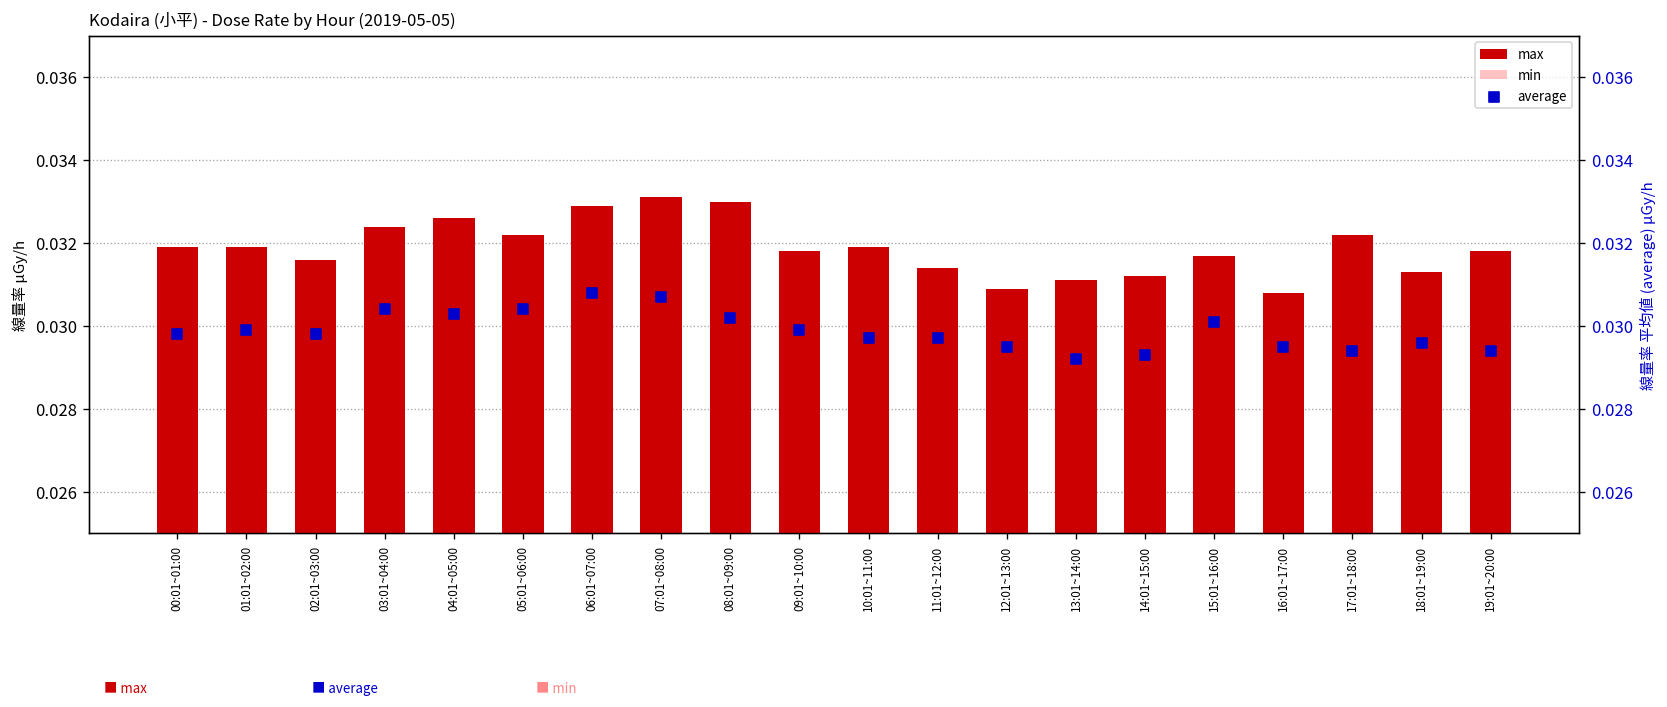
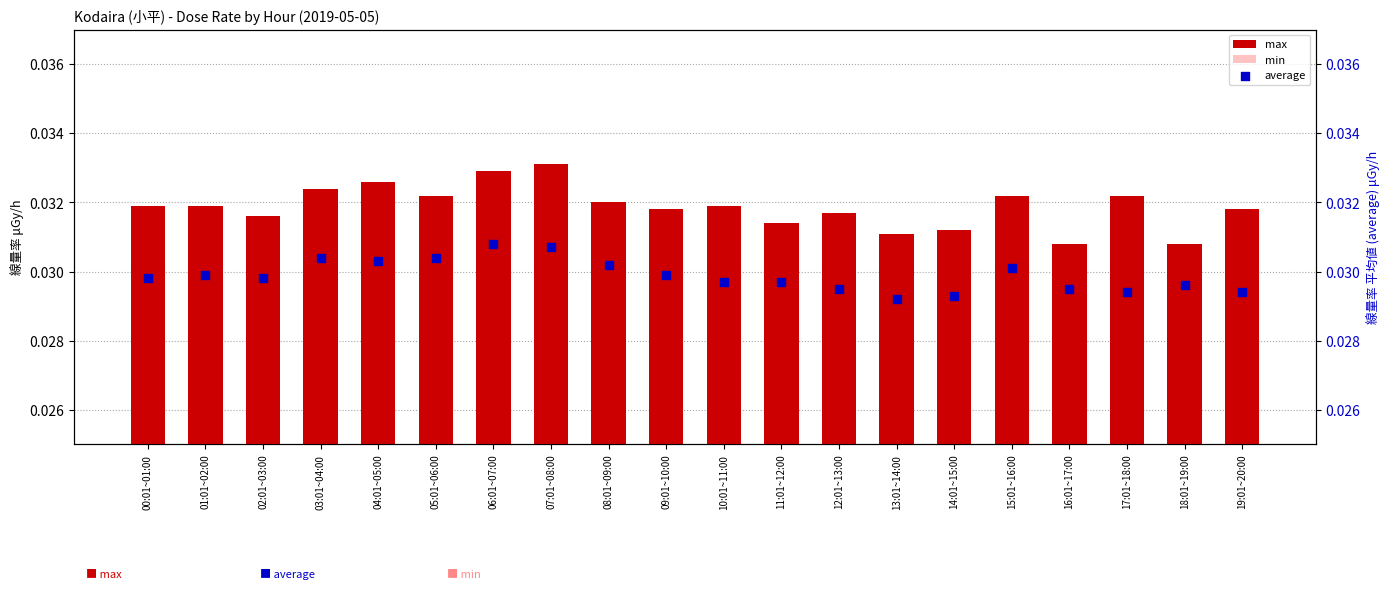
  {
    "max": {
      "00:01~01:00": 0.0319,
      "01:01~02:00": 0.0319,
      "02:01~03:00": 0.0316,
      "03:01~04:00": 0.0324,
      "04:01~05:00": 0.0326,
      "05:01~06:00": 0.0322,
      "06:01~07:00": 0.0329,
      "07:01~08:00": 0.0331,
-     "08:01~09:00": 0.033,
+     "08:01~09:00": 0.032,
      "09:01~10:00": 0.0318,
      "10:01~11:00": 0.0319,
      "11:01~12:00": 0.0314,
-     "12:01~13:00": 0.0309,
+     "12:01~13:00": 0.0317,
      "13:01~14:00": 0.0311,
      "14:01~15:00": 0.0312,
-     "15:01~16:00": 0.0317,
+     "15:01~16:00": 0.0322,
      "16:01~17:00": 0.0308,
      "17:01~18:00": 0.0322,
-     "18:01~19:00": 0.0313,
+     "18:01~19:00": 0.0308,
      "19:01~20:00": 0.0318
    }
  }
